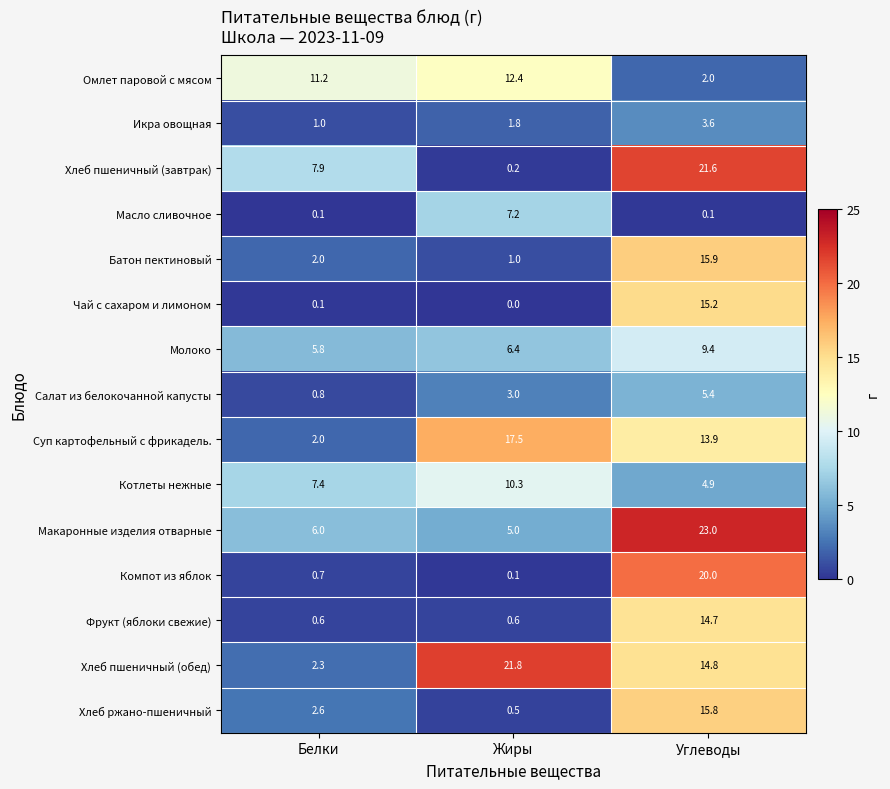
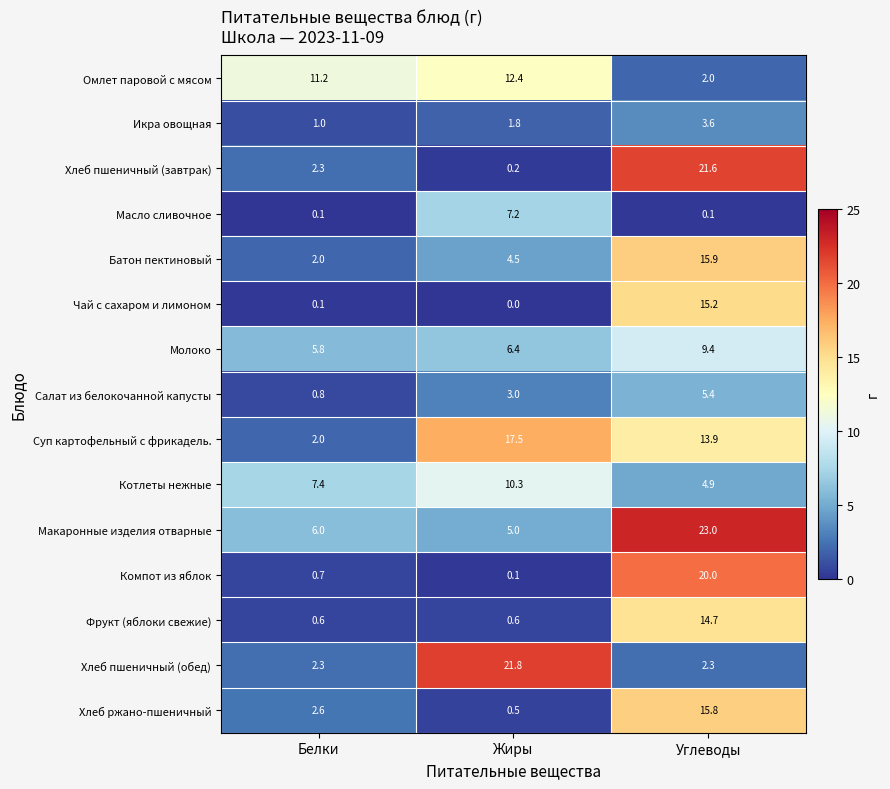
  {
    "Омлет паровой с мясом": {
      "Белки": 11.2,
      "Жиры": 12.4,
      "Углеводы": 2.0
    },
    "Икра овощная": {
      "Белки": 1.0,
      "Жиры": 1.8,
      "Углеводы": 3.6
    },
    "Хлеб пшеничный (завтрак)": {
-     "Белки": 7.9,
+     "Белки": 2.3,
      "Жиры": 0.2,
      "Углеводы": 21.6
    },
    "Масло сливочное": {
      "Белки": 0.1,
      "Жиры": 7.2,
      "Углеводы": 0.1
    },
    "Батон пектиновый": {
      "Белки": 2.0,
-     "Жиры": 1.0,
+     "Жиры": 4.5,
      "Углеводы": 15.9
    },
    "Чай с сахаром и лимоном": {
      "Белки": 0.1,
      "Жиры": 0.0,
      "Углеводы": 15.2
    },
    "Молоко": {
      "Белки": 5.8,
      "Жиры": 6.4,
      "Углеводы": 9.4
    },
    "Салат из белокочанной капусты": {
      "Белки": 0.8,
      "Жиры": 3.0,
      "Углеводы": 5.4
    },
    "Суп картофельный с фрикадель.": {
      "Белки": 2.0,
      "Жиры": 17.5,
      "Углеводы": 13.9
    },
    "Котлеты нежные": {
      "Белки": 7.4,
      "Жиры": 10.3,
      "Углеводы": 4.9
    },
    "Макаронные изделия отварные": {
      "Белки": 6.0,
      "Жиры": 5.0,
      "Углеводы": 23.0
    },
    "Компот из яблок": {
      "Белки": 0.7,
      "Жиры": 0.1,
      "Углеводы": 20.0
    },
    "Фрукт (яблоки свежие)": {
      "Белки": 0.6,
      "Жиры": 0.6,
      "Углеводы": 14.7
    },
    "Хлеб пшеничный (обед)": {
      "Белки": 2.3,
      "Жиры": 21.8,
-     "Углеводы": 14.8
+     "Углеводы": 2.3
    },
    "Хлеб ржано-пшеничный": {
      "Белки": 2.6,
      "Жиры": 0.5,
      "Углеводы": 15.8
    }
  }
